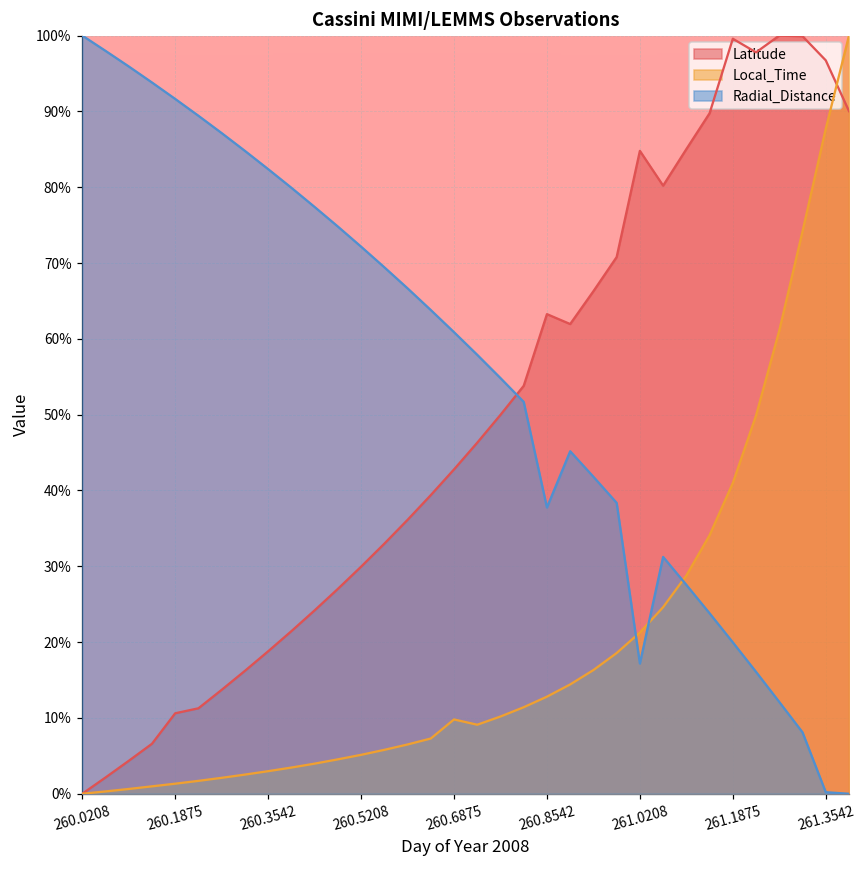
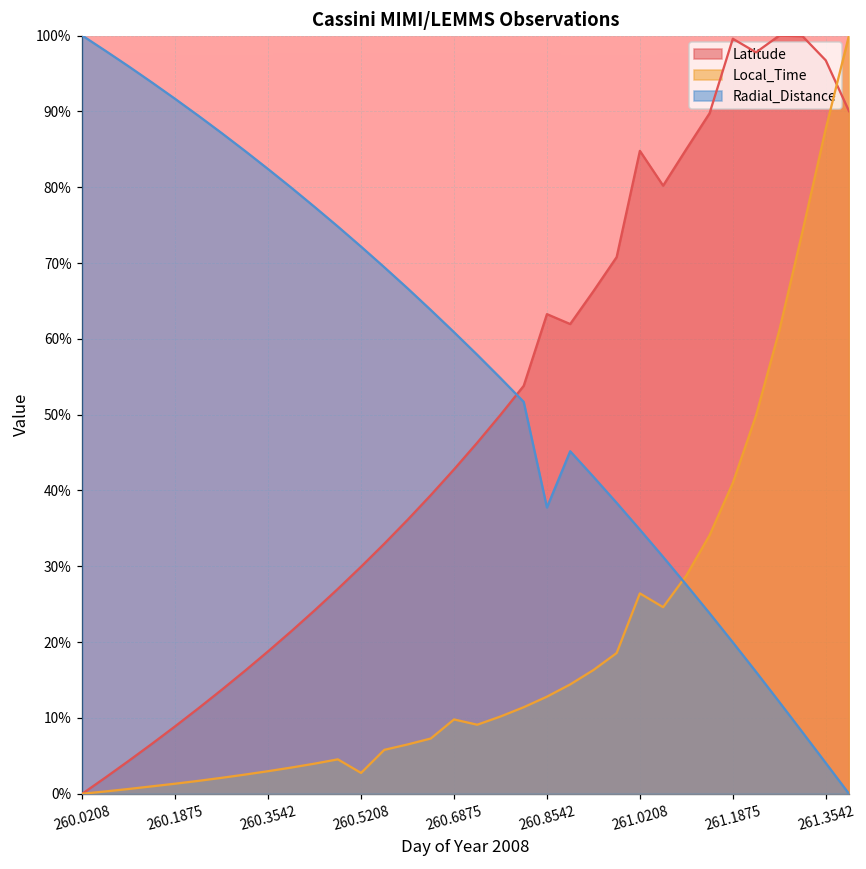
  {
    "Latitude": {
-     "260.1875": "11%",
+     "260.1875": "9%",
      "260.3542": "19%",
      "260.5208": "30%",
      "260.6875": "43%",
      "260.8542": "63%",
      "261.0208": "85%",
      "261.1875": "100%"
    },
    "Local_Time": {
      "260.1875": "1%",
      "260.3542": "3%",
-     "260.5208": "5%",
+     "260.5208": "3%",
      "260.6875": "10%",
      "260.8542": "13%",
-     "261.0208": "21%",
+     "261.0208": "26%",
      "261.1875": "41%",
      "261.3542": "88%"
    },
    "Radial_Distance": {
      "260.0208": "100%",
      "260.1875": "92%",
      "260.3542": "82%",
      "260.5208": "72%",
      "260.6875": "61%",
      "260.8542": "38%",
-     "261.0208": "17%",
+     "261.0208": "35%",
      "261.1875": "20%",
-     "261.3542": "0%"
+     "261.3542": "4%"
    }
  }
